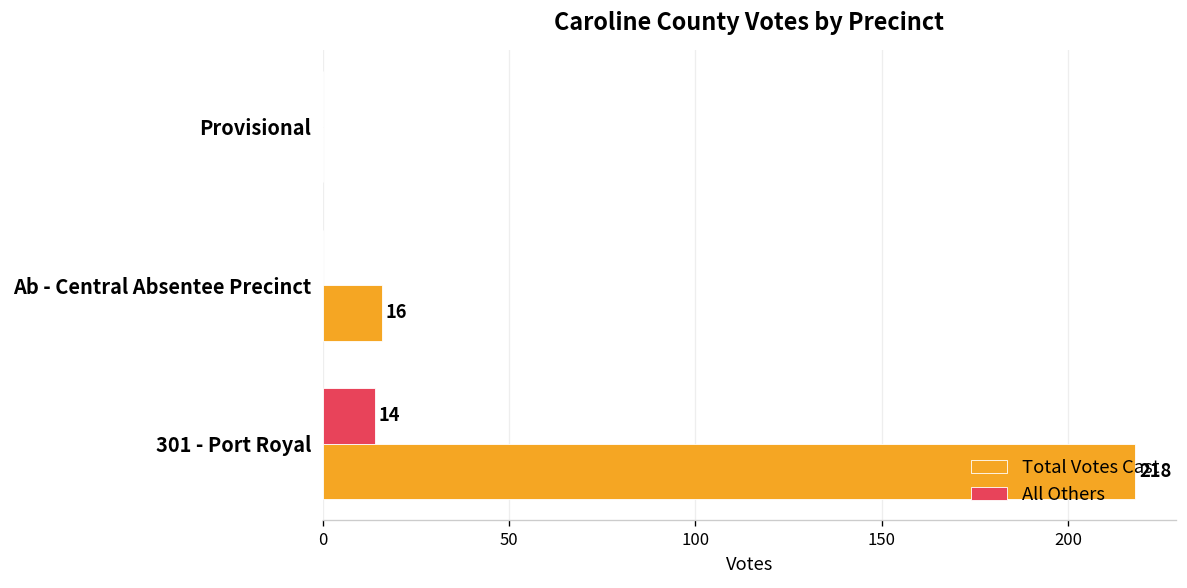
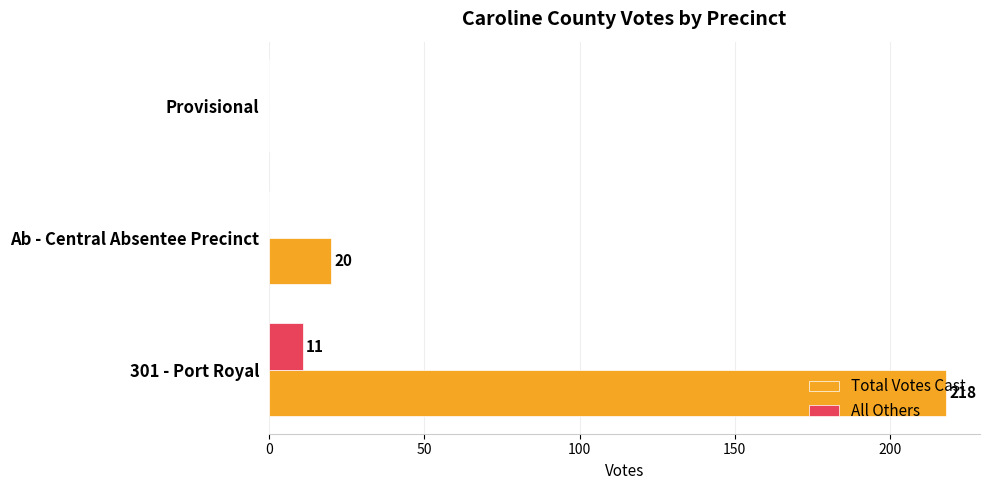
  {
    "Total Votes Cast": {
-     "Ab - Central Absentee Precinct": 16,
+     "Ab - Central Absentee Precinct": 20,
      "301 - Port Royal": 218
    },
    "All Others": {
-     "301 - Port Royal": 14
+     "301 - Port Royal": 11
    }
  }
